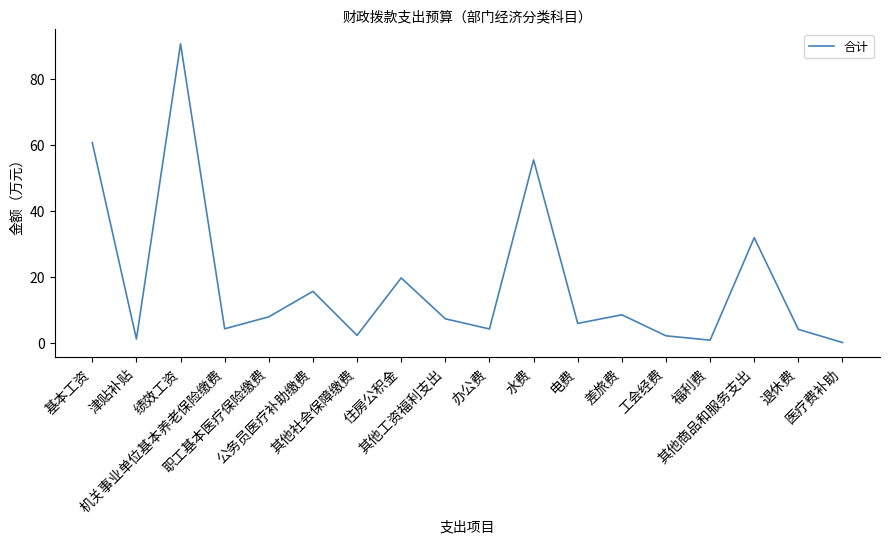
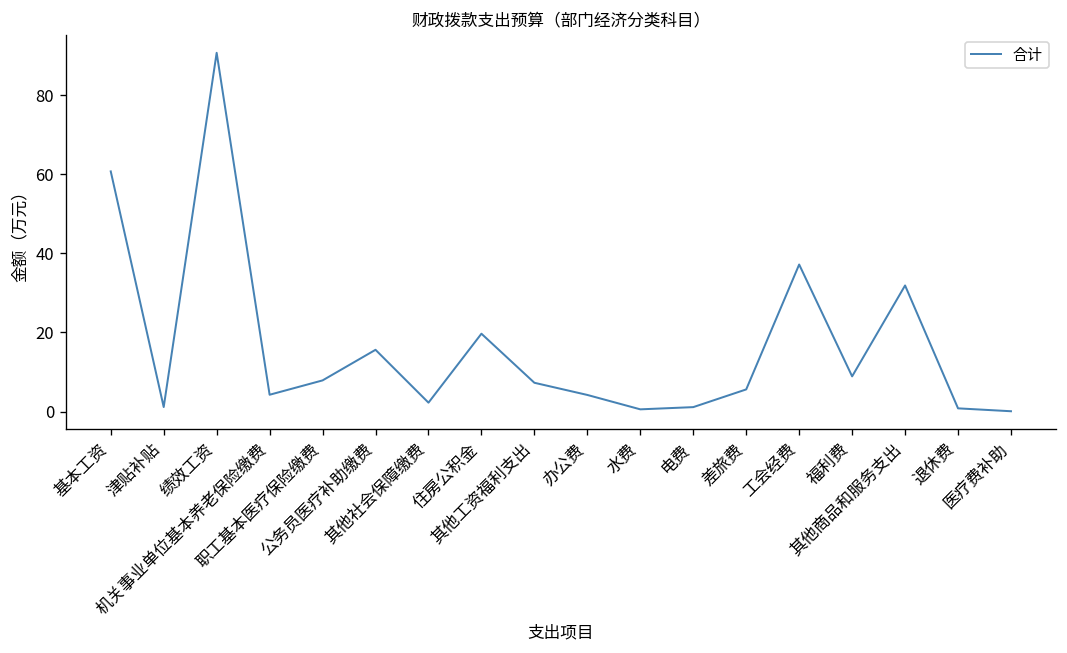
  {
    "基本工资": 61,
    "津贴补贴": 1,
    "绩效工资": 91,
    "机关事业单位基本养老保险缴费": 4,
    "职工基本医疗保险缴费": 8,
    "公务员医疗补助缴费": 16,
    "其他社会保障缴费": 2,
    "住房公积金": 20,
    "其他工资福利支出": 7,
    "办公费": 4,
-   "水费": 56,
-   "电费": 6,
-   "差旅费": 9,
-   "工会经费": 2,
-   "福利费": 1,
+   "水费": 1,
+   "电费": 1,
+   "差旅费": 6,
+   "工会经费": 37,
+   "福利费": 9,
    "其他商品和服务支出": 32,
-   "退休费": 4,
+   "退休费": 1,
    "医疗费补助": 0
  }
